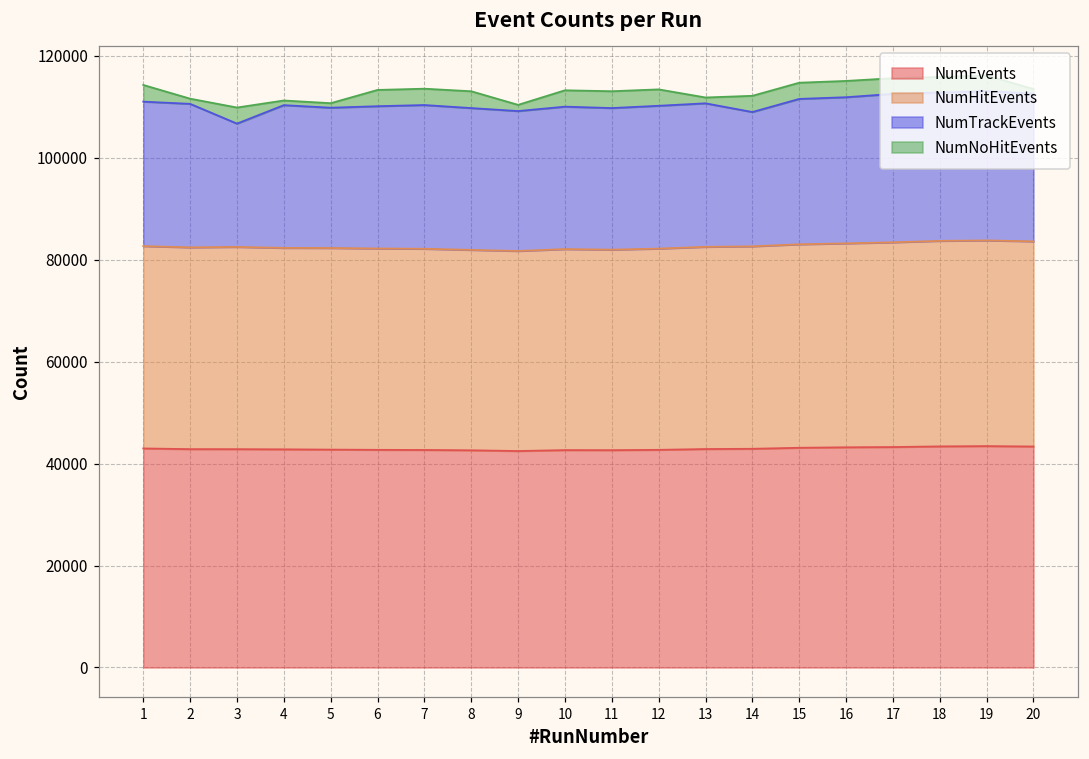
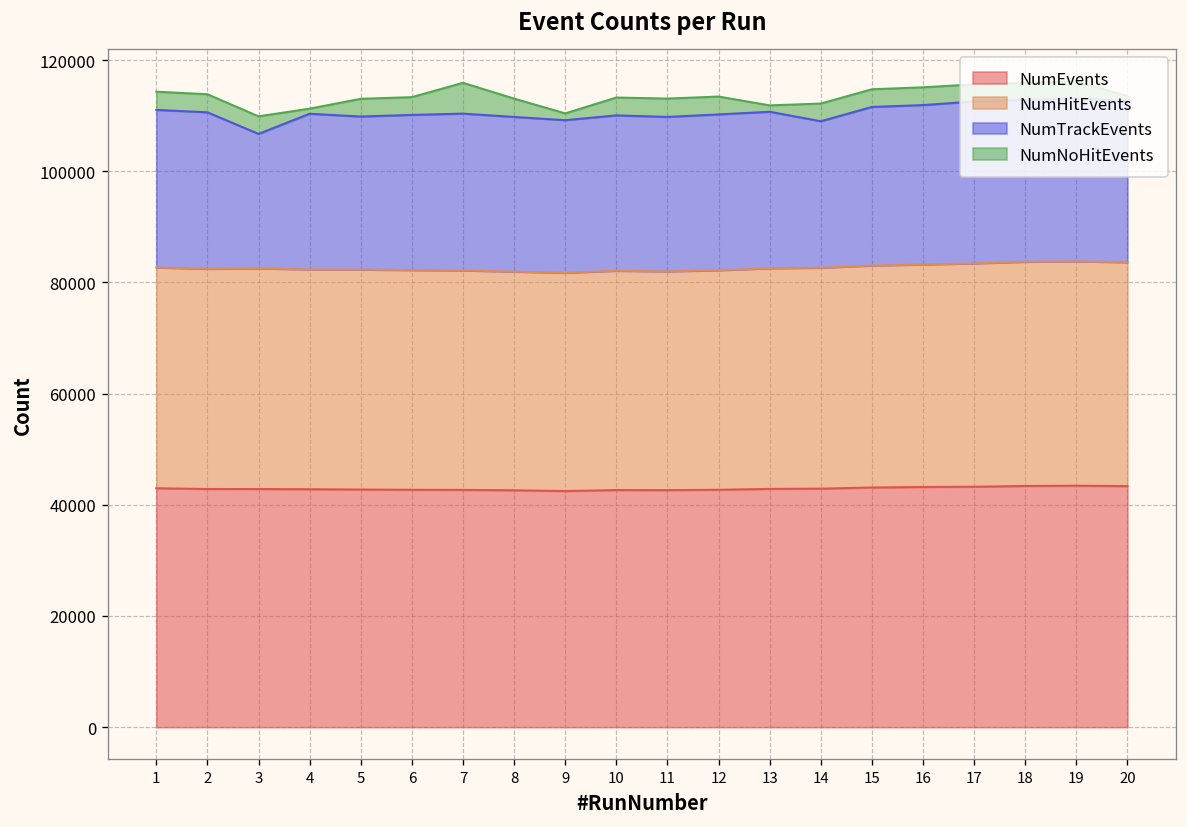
  {
    "NumTrackEvents": {
      "1": 28000,
      "2": 28000,
      "3": 24000,
      "4": 28000,
      "5": 28000,
      "6": 28000,
      "7": 28000,
      "8": 28000,
      "9": 27000,
      "10": 28000,
      "11": 28000,
      "12": 28000,
      "13": 28000,
      "14": 26000,
      "15": 29000,
      "16": 29000
    },
    "NumNoHitEvents": {
      "1": 3000,
-     "2": 1000,
+     "2": 3000,
      "3": 3000,
      "4": 1000,
-     "5": 1000,
+     "5": 3000,
      "6": 3000,
-     "7": 3000,
+     "7": 6000,
      "8": 3000,
      "9": 1000,
      "10": 3000,
      "11": 3000,
      "12": 3000,
      "13": 1000,
      "14": 3000,
      "15": 3000,
      "16": 3000
    }
  }
